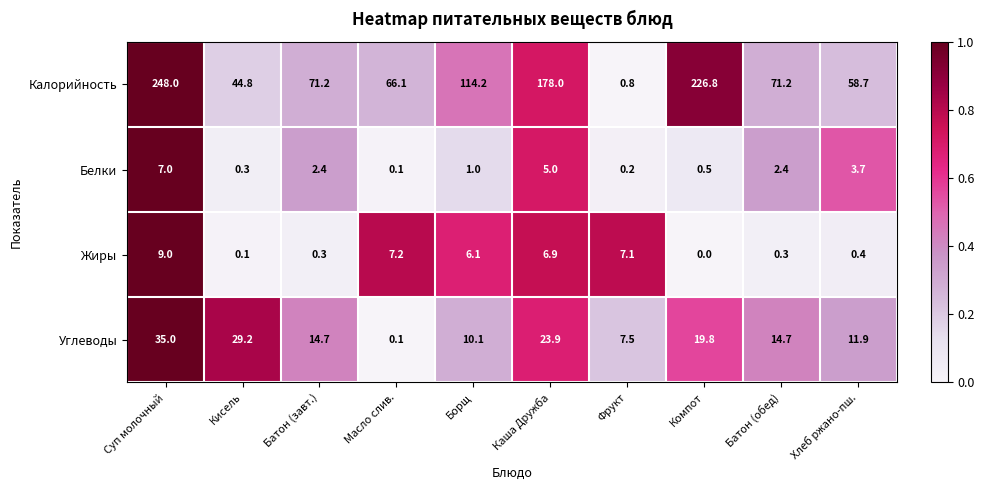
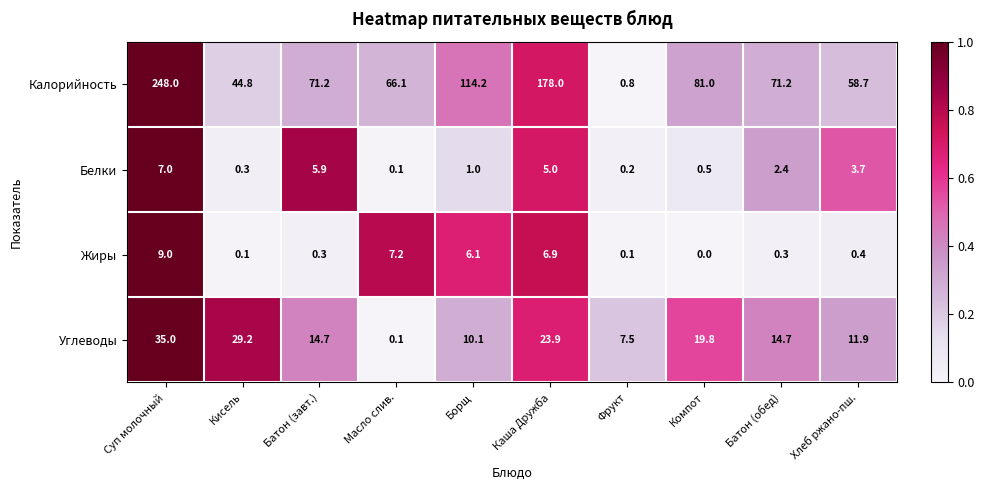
  {
    "Калорийность": {
      "Суп молочный": 248.0,
      "Кисель": 44.8,
      "Батон (завт.)": 71.2,
      "Масло слив.": 66.1,
      "Борщ": 114.2,
      "Каша Дружба": 178.0,
      "Фрукт": 0.8,
-     "Компот": 226.8,
+     "Компот": 81.0,
      "Батон (обед)": 71.2,
      "Хлеб ржано-пш.": 58.7
    },
    "Белки": {
      "Суп молочный": 7.0,
      "Кисель": 0.3,
-     "Батон (завт.)": 2.4,
+     "Батон (завт.)": 5.9,
      "Масло слив.": 0.1,
      "Борщ": 1.0,
      "Каша Дружба": 5.0,
      "Фрукт": 0.2,
      "Компот": 0.5,
      "Батон (обед)": 2.4,
      "Хлеб ржано-пш.": 3.7
    },
    "Жиры": {
      "Суп молочный": 9.0,
      "Кисель": 0.1,
      "Батон (завт.)": 0.3,
      "Масло слив.": 7.2,
      "Борщ": 6.1,
      "Каша Дружба": 6.9,
-     "Фрукт": 7.1,
+     "Фрукт": 0.1,
      "Компот": 0.0,
      "Батон (обед)": 0.3,
      "Хлеб ржано-пш.": 0.4
    },
    "Углеводы": {
      "Суп молочный": 35.0,
      "Кисель": 29.2,
      "Батон (завт.)": 14.7,
      "Масло слив.": 0.1,
      "Борщ": 10.1,
      "Каша Дружба": 23.9,
      "Фрукт": 7.5,
      "Компот": 19.8,
      "Батон (обед)": 14.7,
      "Хлеб ржано-пш.": 11.9
    }
  }
